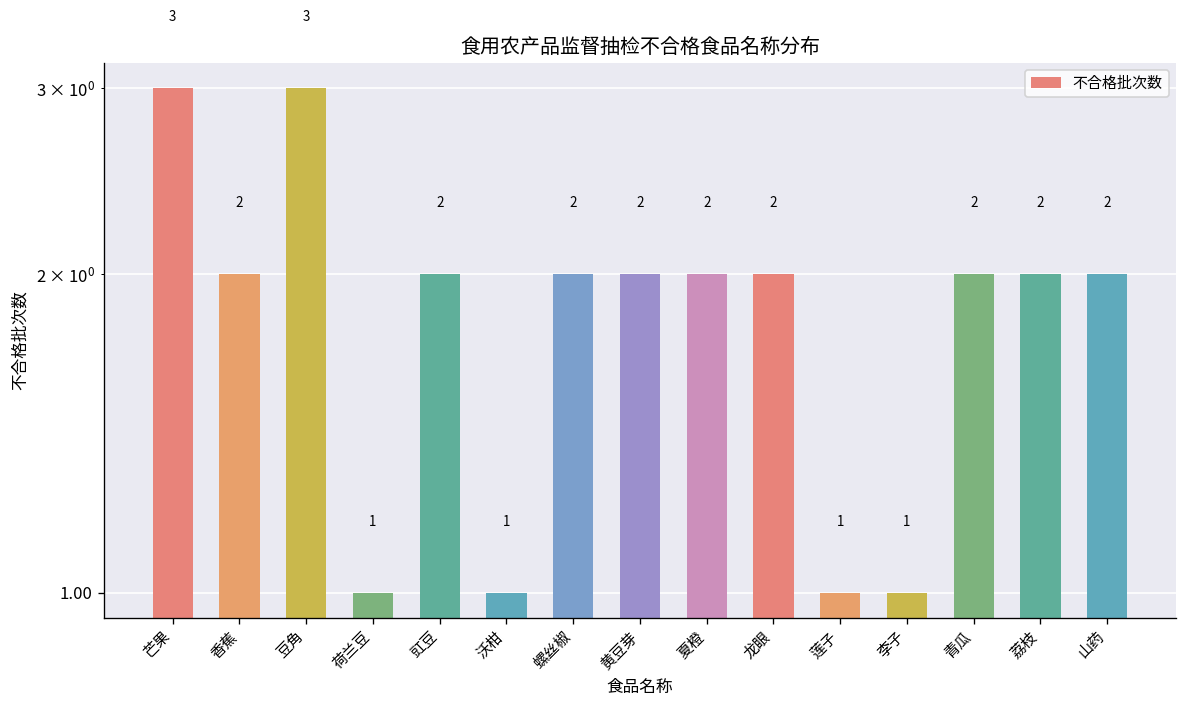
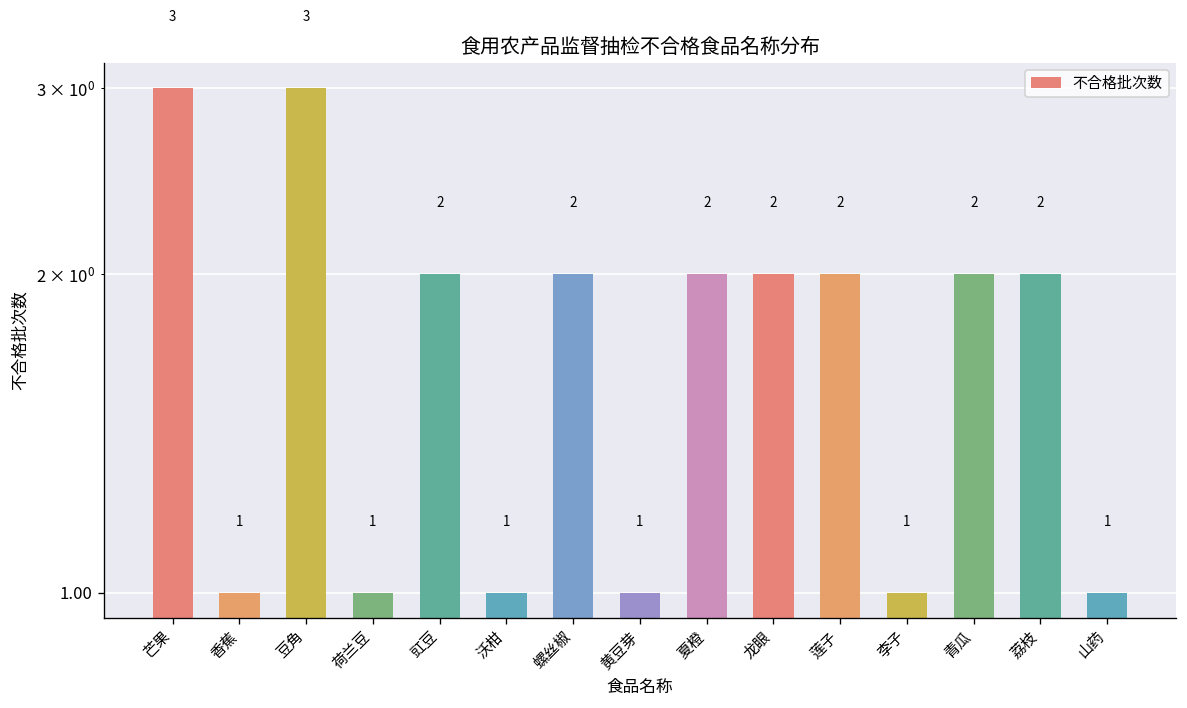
  {
-   "香蕉": 2,
-   "黄豆芽": 2,
-   "莲子": 1,
-   "山药": 2
+   "香蕉": 1,
+   "黄豆芽": 1,
+   "莲子": 2,
+   "山药": 1
  }
